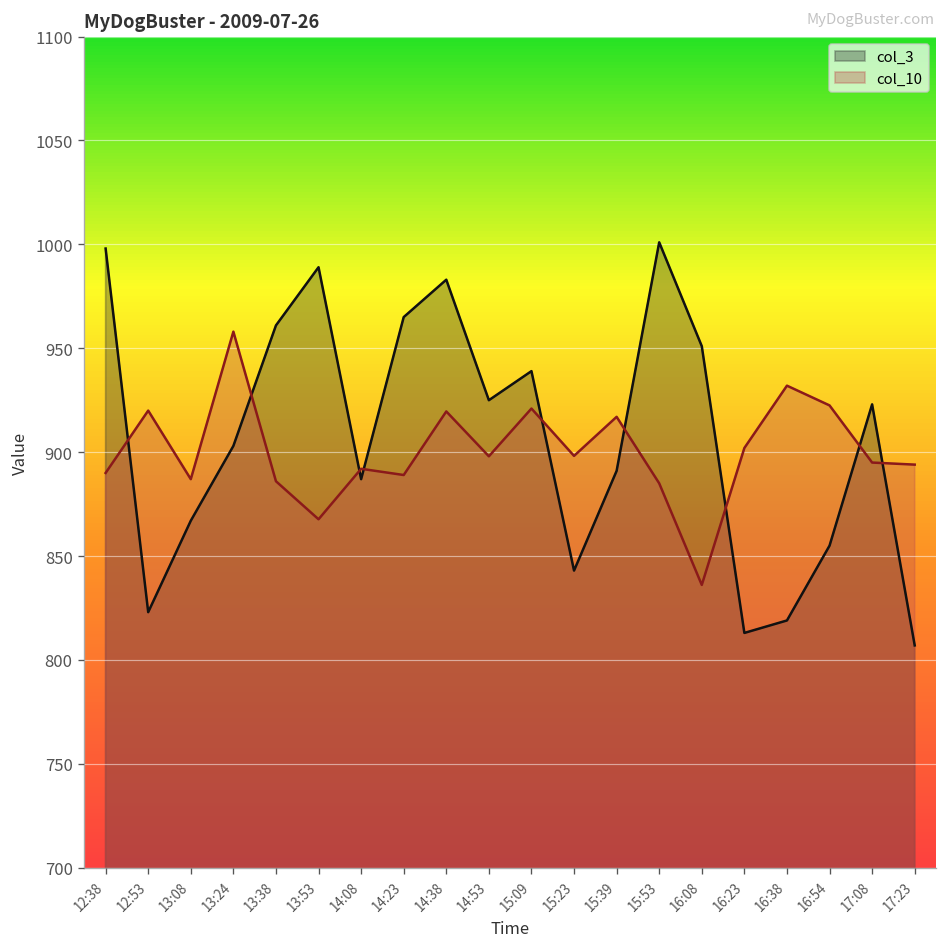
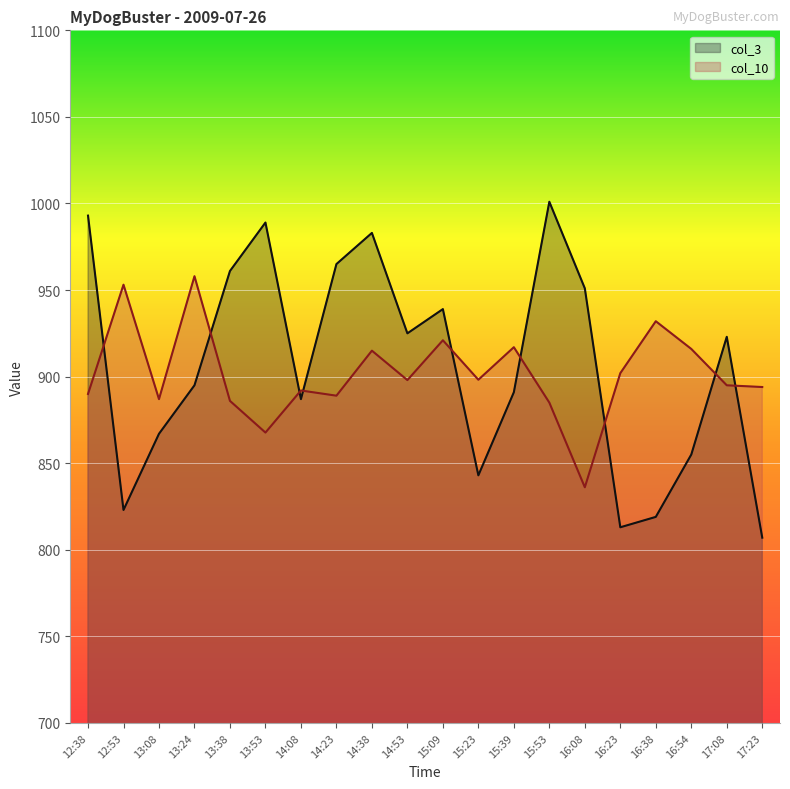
  {
    "col_3": {
-     "12:38": 998,
+     "12:38": 993,
      "12:53": 823,
      "13:08": 867,
-     "13:24": 903,
+     "13:24": 895,
      "13:38": 961,
      "13:53": 989,
      "14:08": 887,
      "14:23": 965,
      "14:38": 983,
      "14:53": 925,
      "15:09": 939,
      "15:23": 843,
      "15:39": 891,
      "15:53": 1001,
      "16:08": 951,
      "16:23": 813,
      "16:38": 819,
      "16:54": 855,
      "17:08": 923,
      "17:23": 807
    },
    "col_10": {
      "12:38": 890,
-     "12:53": 920,
+     "12:53": 953,
      "13:08": 887,
      "13:24": 958,
      "13:38": 886,
      "13:53": 868,
      "14:08": 892,
      "14:23": 889,
-     "14:38": 920,
+     "14:38": 915,
      "14:53": 898,
      "15:09": 921,
      "15:23": 898,
      "15:39": 917,
      "15:53": 885,
      "16:08": 836,
      "16:23": 902,
      "16:38": 932,
-     "16:54": 923,
+     "16:54": 916,
      "17:08": 895,
      "17:23": 894
    }
  }
